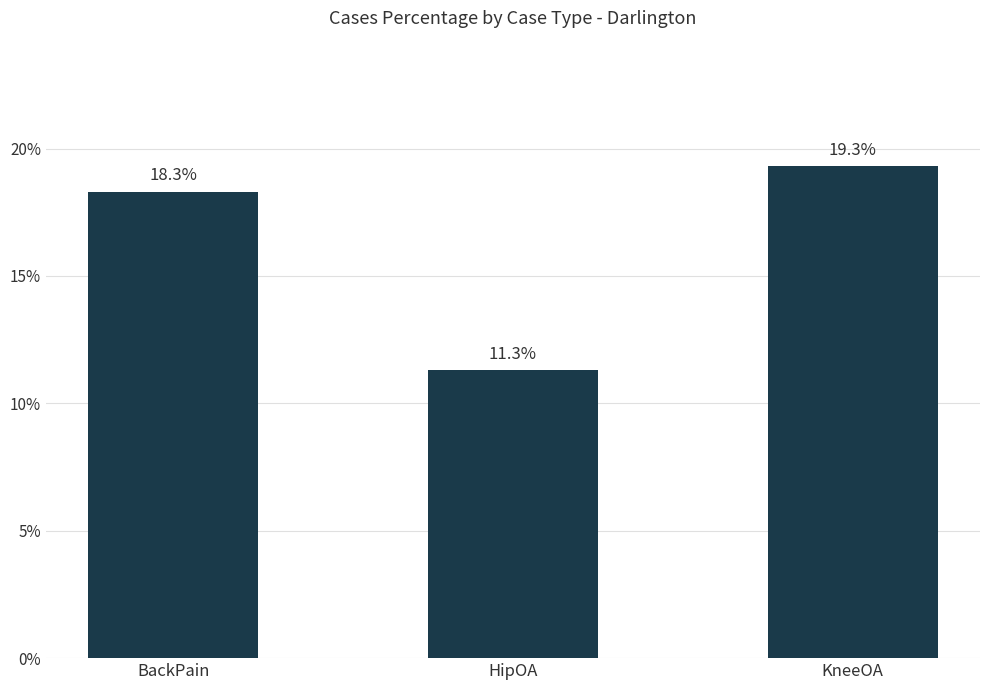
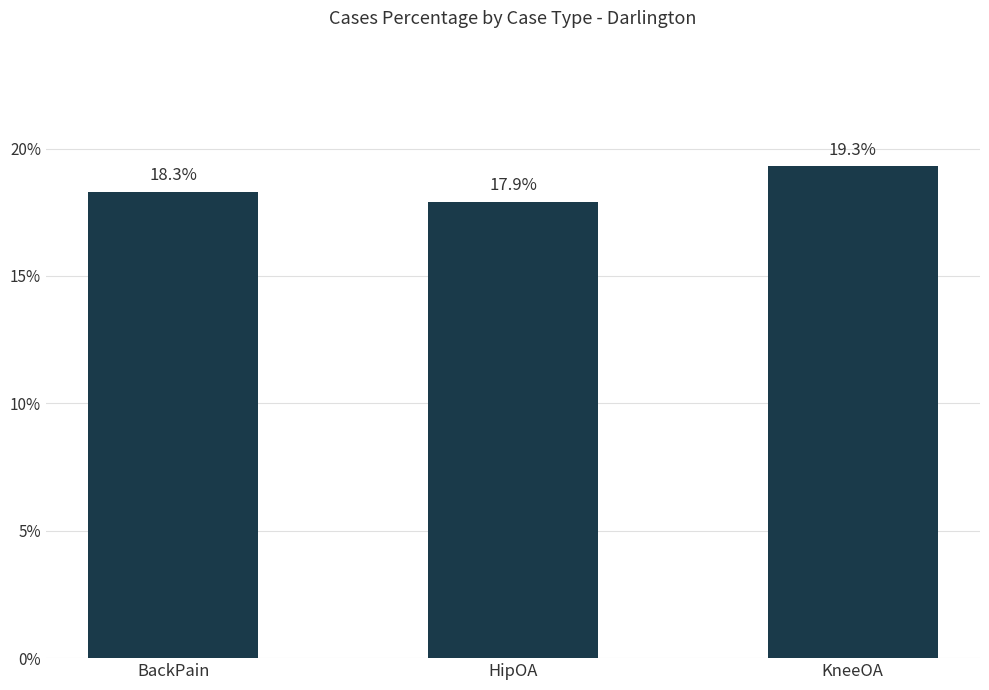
  {
    "BackPain": "18.3%",
-   "HipOA": "11.3%",
+   "HipOA": "17.9%",
    "KneeOA": "19.3%"
  }
